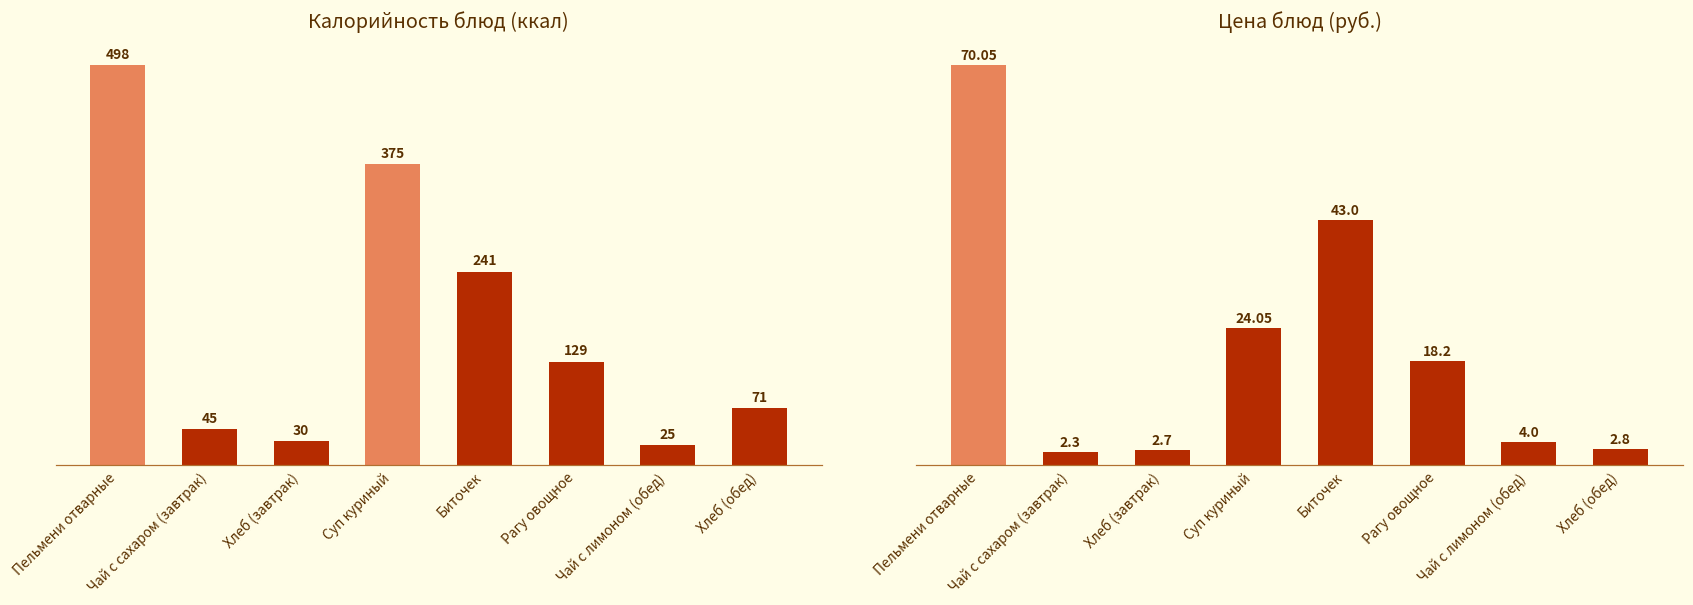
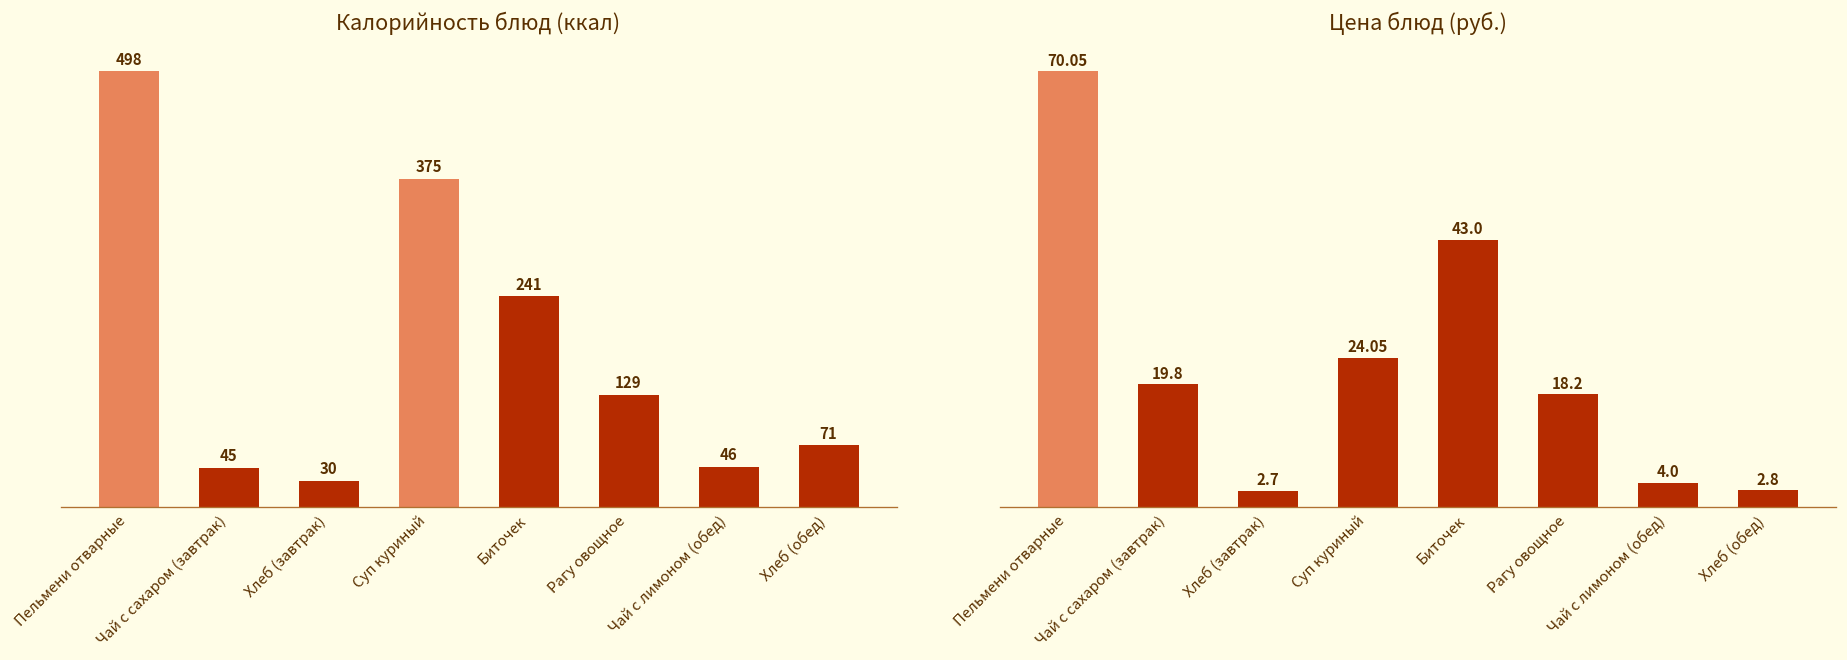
  {
    "Калорийность блюд (ккал)": {
      "Пельмени отварные": 498,
      "Чай с сахаром (завтрак)": 45,
      "Хлеб (завтрак)": 30,
      "Суп куриный": 375,
      "Биточек": 241,
      "Рагу овощное": 129,
-     "Чай с лимоном (обед)": 25,
+     "Чай с лимоном (обед)": 46,
      "Хлеб (обед)": 71
    },
    "Цена блюд (руб.)": {
      "Пельмени отварные": 70.05,
-     "Чай с сахаром (завтрак)": 2.3,
+     "Чай с сахаром (завтрак)": 19.8,
      "Хлеб (завтрак)": 2.7,
      "Суп куриный": 24.05,
      "Биточек": 43.0,
      "Рагу овощное": 18.2,
      "Чай с лимоном (обед)": 4.0,
      "Хлеб (обед)": 2.8
    }
  }
